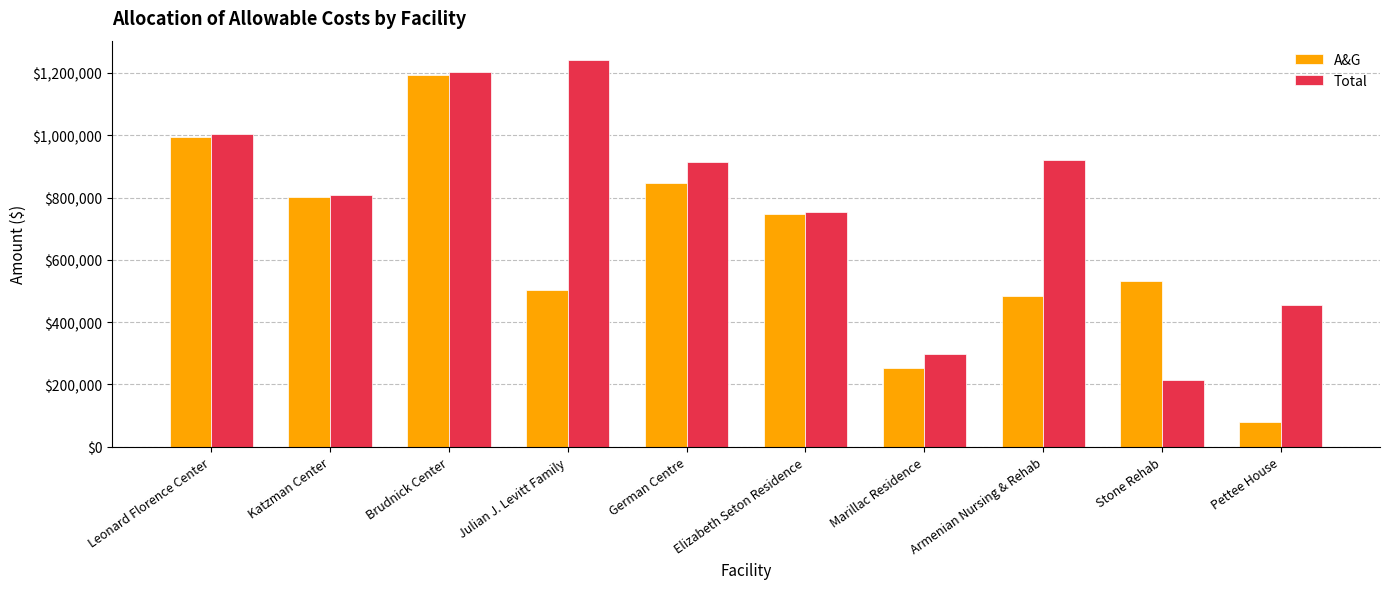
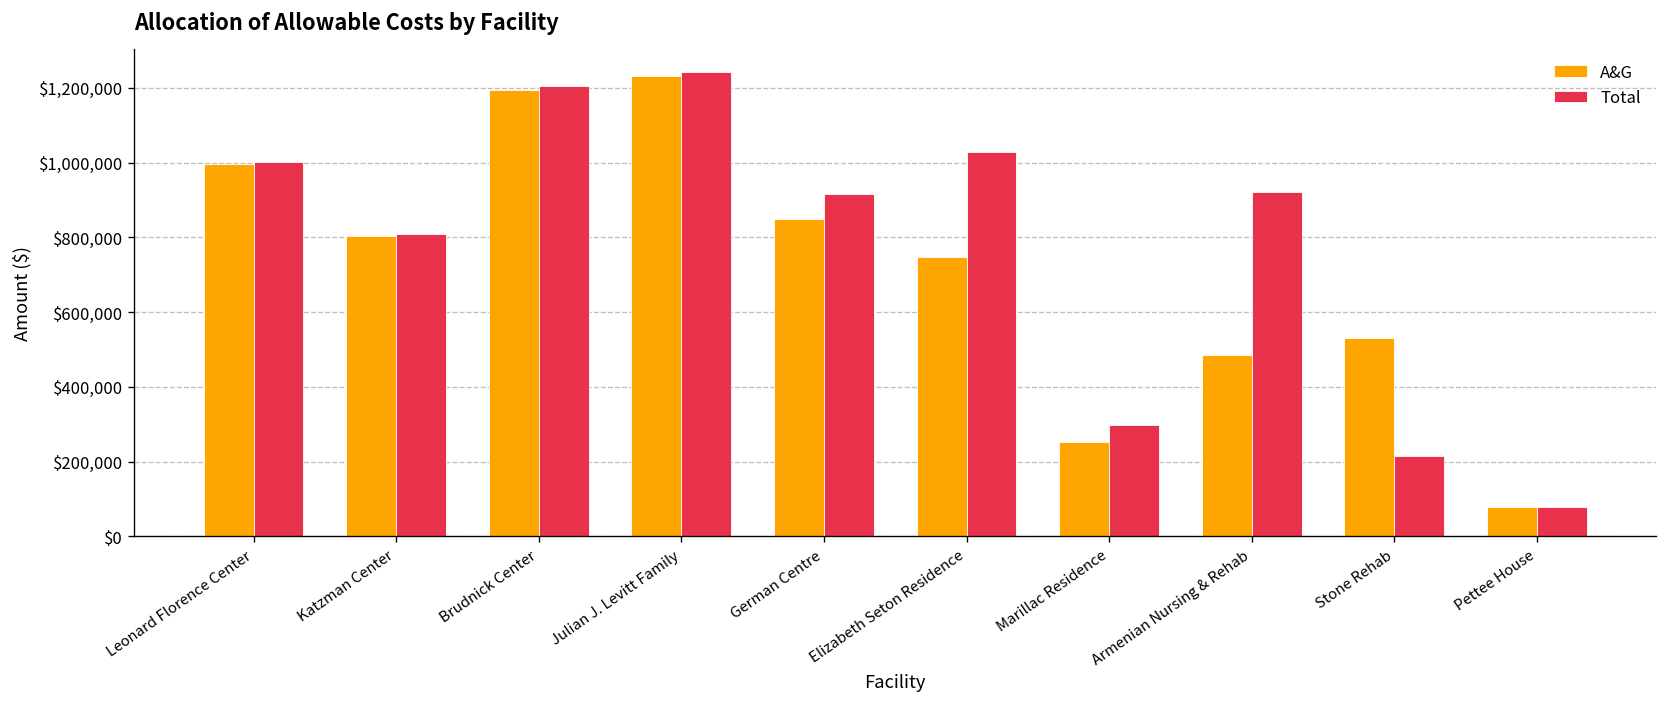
  {
    "A&G": {
      "Leonard Florence Center": "$1,000,000",
      "Katzman Center": "$800,000",
      "Brudnick Center": "$1,200,000",
-     "Julian J. Levitt Family": "$500,000",
+     "Julian J. Levitt Family": "$1,230,000",
      "German Centre": "$850,000",
      "Elizabeth Seton Residence": "$750,000",
      "Marillac Residence": "$250,000",
      "Armenian Nursing & Rehab": "$480,000",
      "Stone Rehab": "$530,000",
      "Pettee House": "$80,000"
    },
    "Total": {
      "Leonard Florence Center": "$1,000,000",
      "Katzman Center": "$810,000",
      "Brudnick Center": "$1,200,000",
      "Julian J. Levitt Family": "$1,240,000",
      "German Centre": "$920,000",
-     "Elizabeth Seton Residence": "$750,000",
+     "Elizabeth Seton Residence": "$1,030,000",
      "Marillac Residence": "$300,000",
      "Armenian Nursing & Rehab": "$920,000",
      "Stone Rehab": "$210,000",
-     "Pettee House": "$450,000"
+     "Pettee House": "$80,000"
    }
  }
